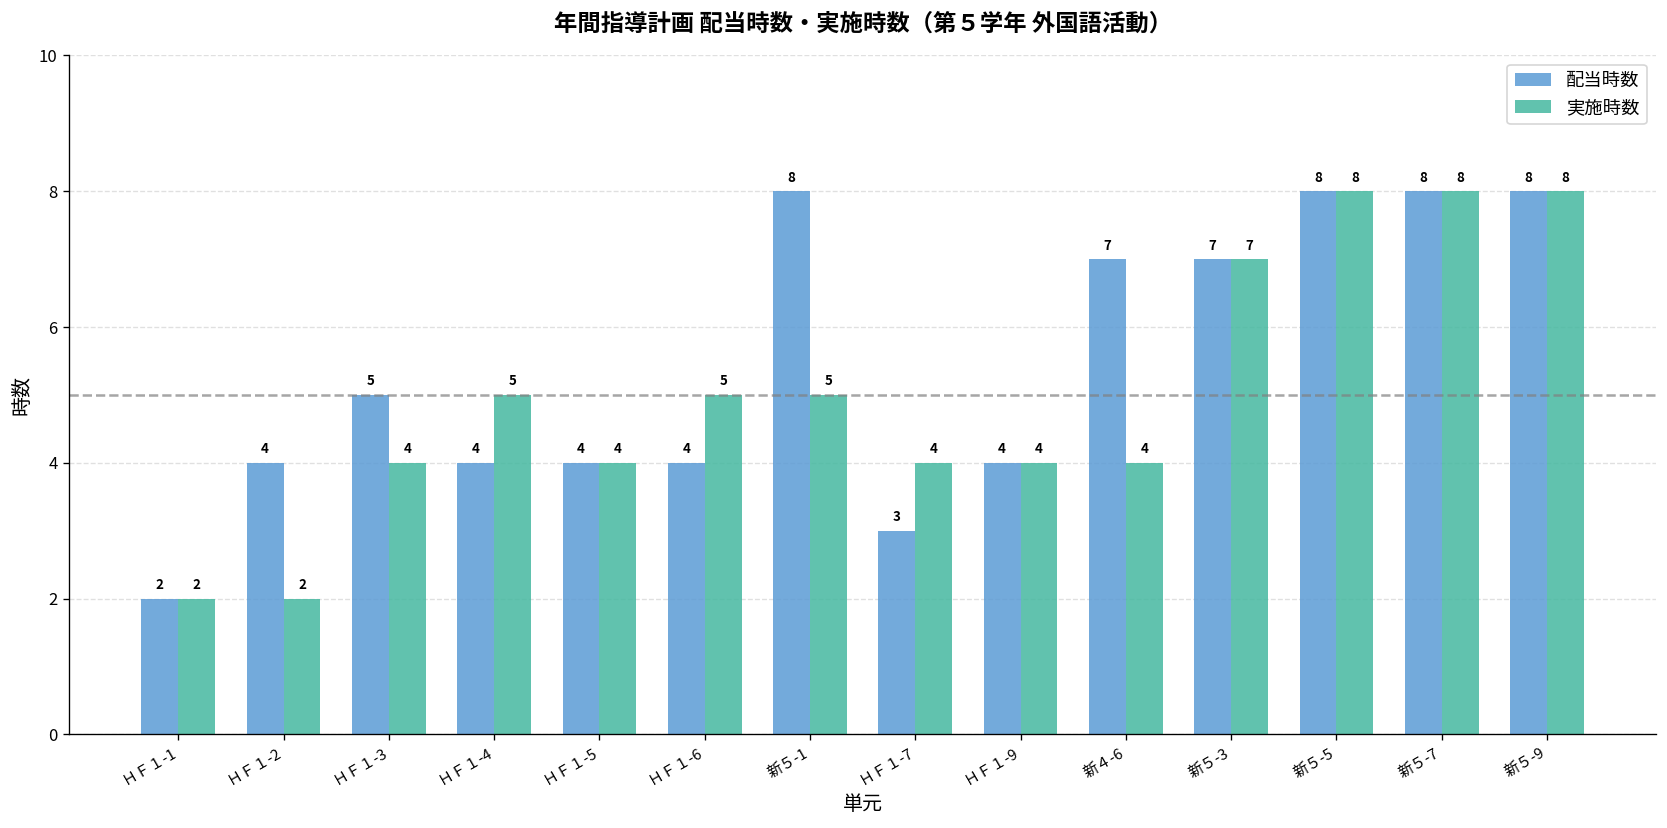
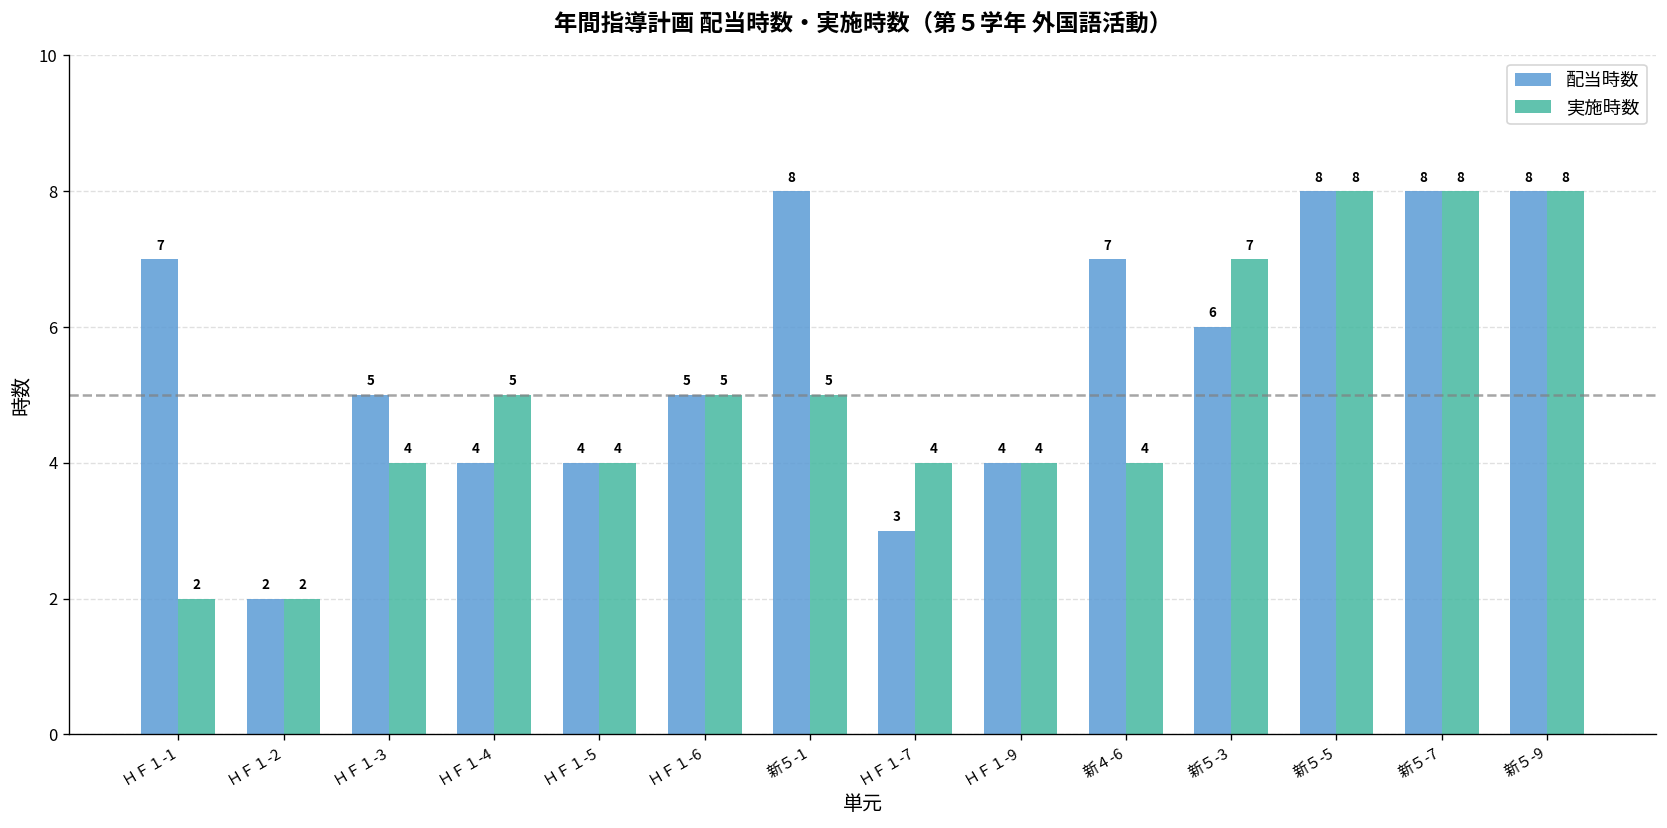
  {
    "配当時数": {
-     "ＨＦ１-1": 2,
-     "ＨＦ１-2": 4,
+     "ＨＦ１-1": 7,
+     "ＨＦ１-2": 2,
      "ＨＦ１-3": 5,
      "ＨＦ１-4": 4,
      "ＨＦ１-5": 4,
-     "ＨＦ１-6": 4,
+     "ＨＦ１-6": 5,
      "新５-1": 8,
      "ＨＦ１-7": 3,
      "ＨＦ１-9": 4,
      "新４-6": 7,
-     "新５-3": 7,
+     "新５-3": 6,
      "新５-5": 8,
      "新５-7": 8,
      "新５-9": 8
    },
    "実施時数": {
      "ＨＦ１-1": 2,
      "ＨＦ１-2": 2,
      "ＨＦ１-3": 4,
      "ＨＦ１-4": 5,
      "ＨＦ１-5": 4,
      "ＨＦ１-6": 5,
      "新５-1": 5,
      "ＨＦ１-7": 4,
      "ＨＦ１-9": 4,
      "新４-6": 4,
      "新５-3": 7,
      "新５-5": 8,
      "新５-7": 8,
      "新５-9": 8
    }
  }
